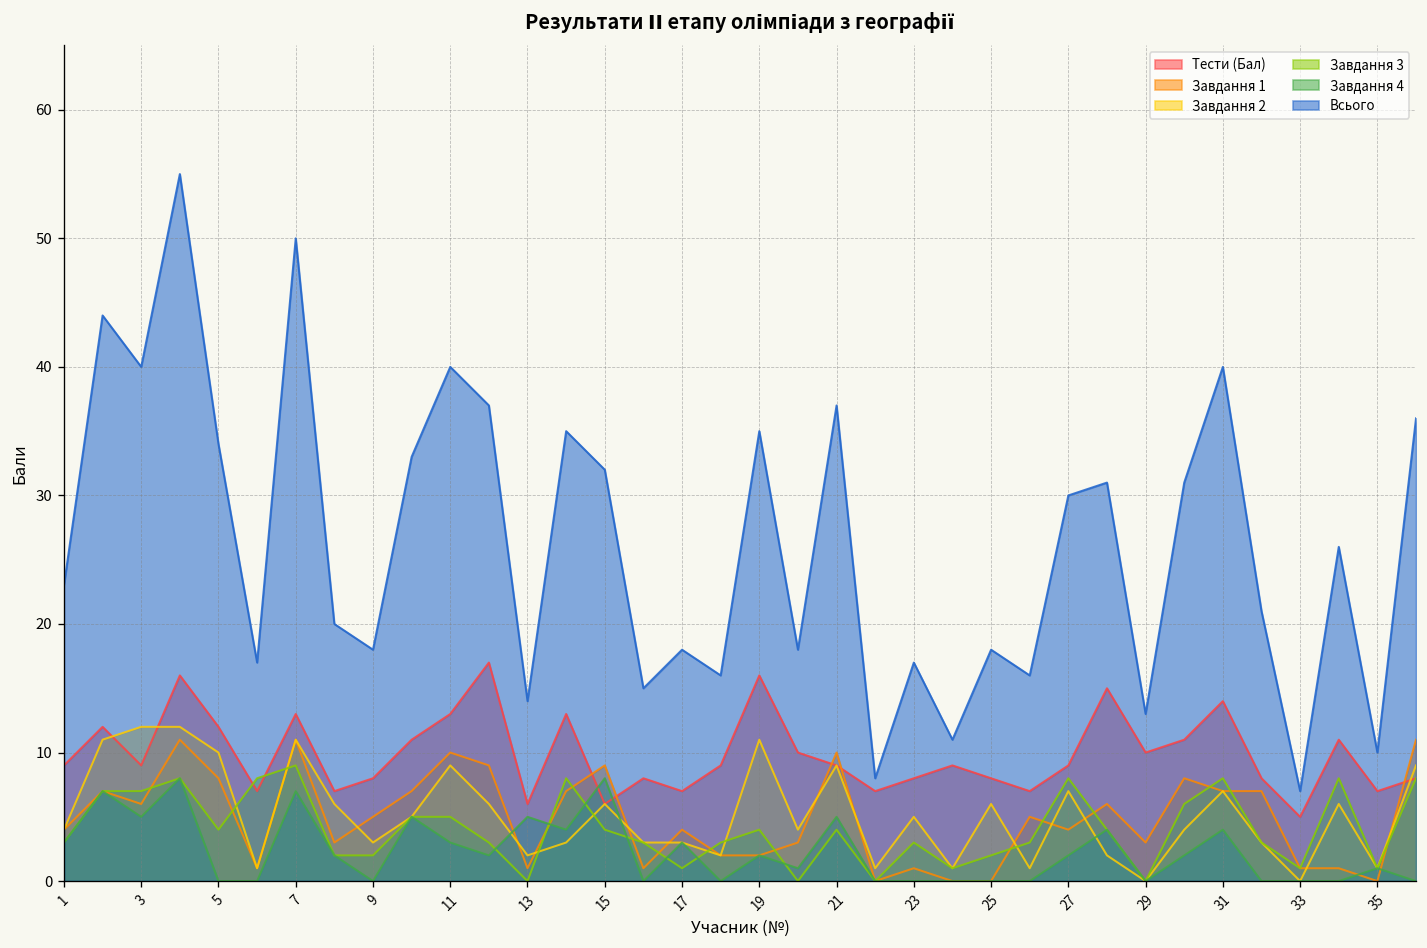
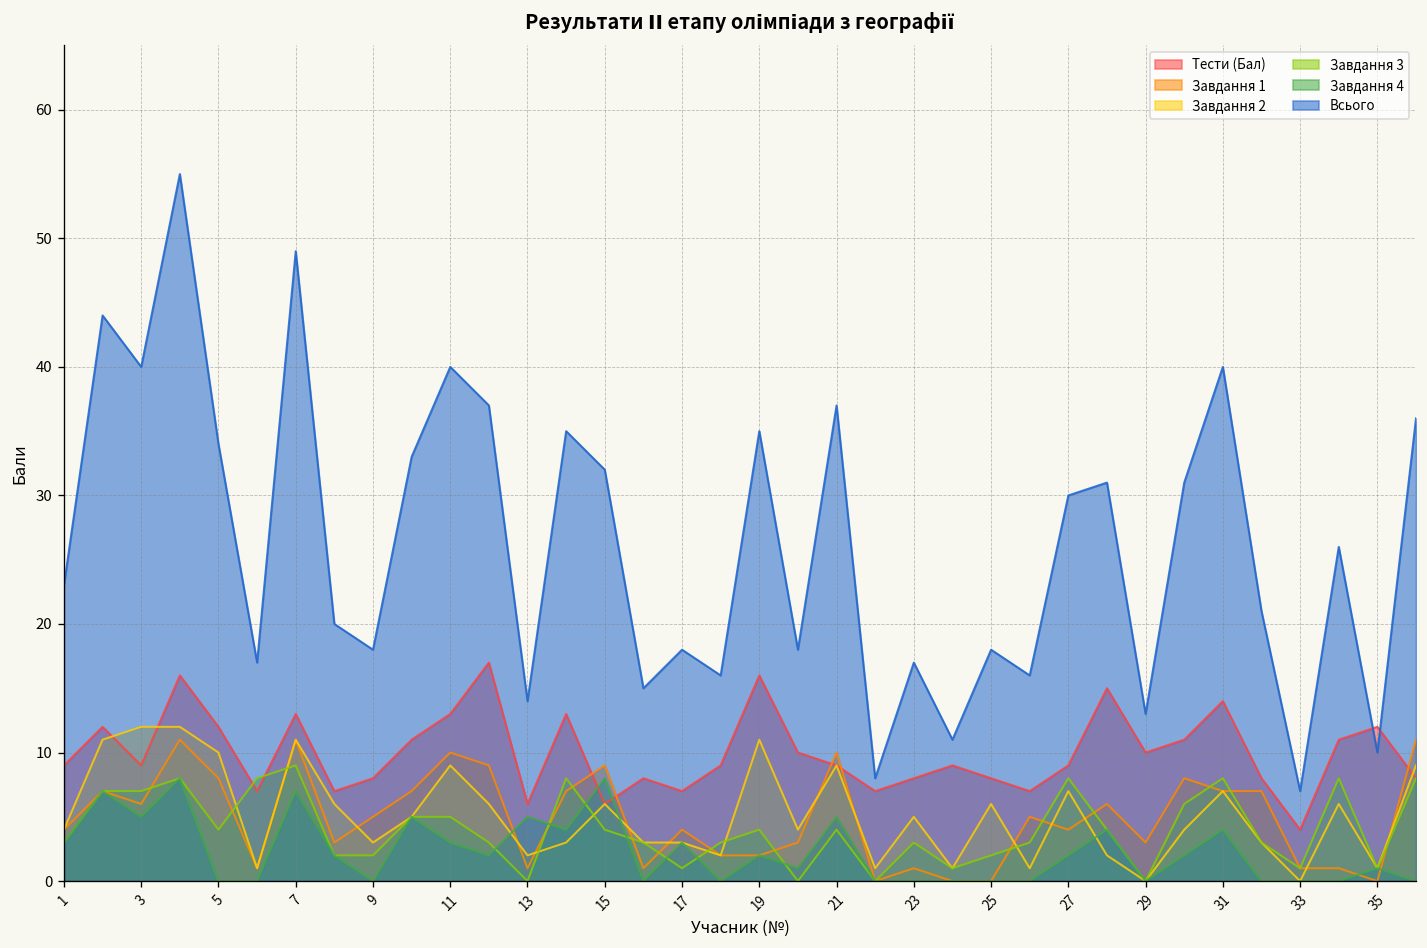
  {
    "Тести (Бал)": {
      "1": 9,
      "3": 9,
      "5": 12,
      "7": 13,
      "9": 8,
      "11": 13,
      "13": 6,
      "17": 7,
      "19": 16,
      "23": 8,
      "25": 8,
      "27": 9,
      "29": 10,
      "31": 14,
-     "33": 5,
-     "35": 7
+     "33": 4,
+     "35": 12
    },
    "Завдання 3": {
      "3": 7,
      "5": 4,
      "7": 9,
      "9": 2,
      "11": 5,
      "13": 0,
      "15": 4,
      "17": 1,
      "19": 4,
      "21": 4,
      "23": 3,
      "25": 2,
      "27": 8,
      "31": 8
    },
    "Завдання 4": {
      "3": 5,
      "5": 0,
      "7": 7,
      "9": 0,
      "11": 3,
      "13": 5,
      "15": 8,
      "21": 5,
      "23": 0,
      "27": 2,
      "31": 4
    },
    "Всього": {
      "1": 23,
      "3": 40,
      "5": 34,
-     "7": 50,
+     "7": 49,
      "9": 18,
      "11": 40,
      "13": 14,
      "15": 32,
      "17": 18,
      "19": 35,
      "21": 37,
      "23": 17,
      "25": 18,
      "27": 30,
      "29": 13,
      "31": 40,
      "33": 7,
      "35": 10
    }
  }
